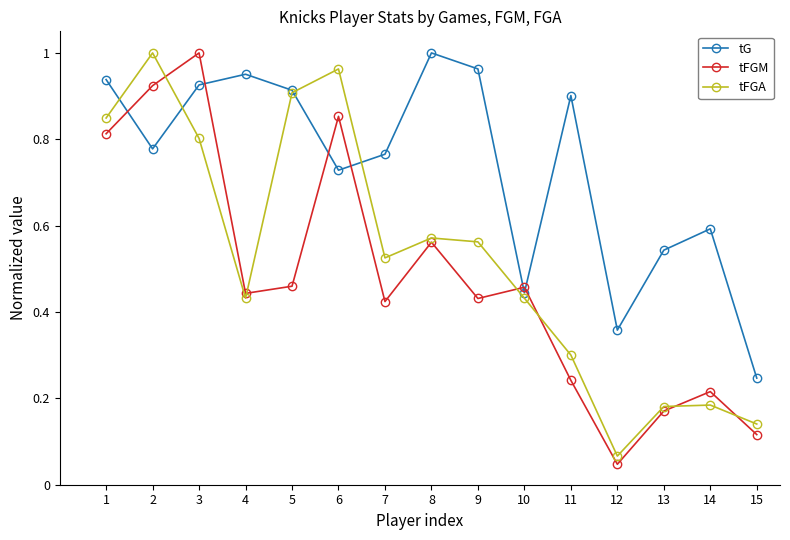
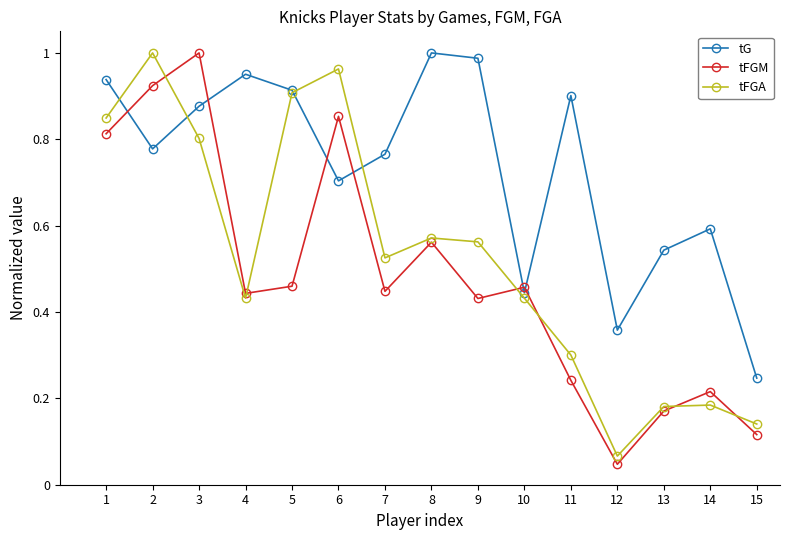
  {
    "tG": {
      "1": 0.94,
      "2": 0.78,
-     "3": 0.93,
+     "3": 0.88,
      "4": 0.95,
      "5": 0.91,
-     "6": 0.73,
+     "6": 0.70,
      "7": 0.77,
      "8": 1.00,
-     "9": 0.96,
+     "9": 0.99,
      "10": 0.44,
      "11": 0.90,
      "12": 0.36,
      "13": 0.54,
      "14": 0.59,
      "15": 0.25
    },
    "tFGM": {
      "1": 0.81,
      "2": 0.92,
      "3": 1.00,
      "4": 0.44,
      "5": 0.46,
      "6": 0.85,
-     "7": 0.42,
+     "7": 0.45,
      "8": 0.56,
      "9": 0.43,
      "10": 0.46,
      "11": 0.24,
      "12": 0.05,
      "13": 0.17,
      "14": 0.22,
      "15": 0.12
    },
    "tFGA": {
      "1": 0.85,
      "2": 1.00,
      "3": 0.80,
      "4": 0.43,
      "5": 0.91,
      "6": 0.96,
      "7": 0.53,
      "8": 0.57,
      "9": 0.56,
      "10": 0.43,
      "11": 0.30,
      "12": 0.07,
      "13": 0.18,
      "14": 0.18,
      "15": 0.14
    }
  }
